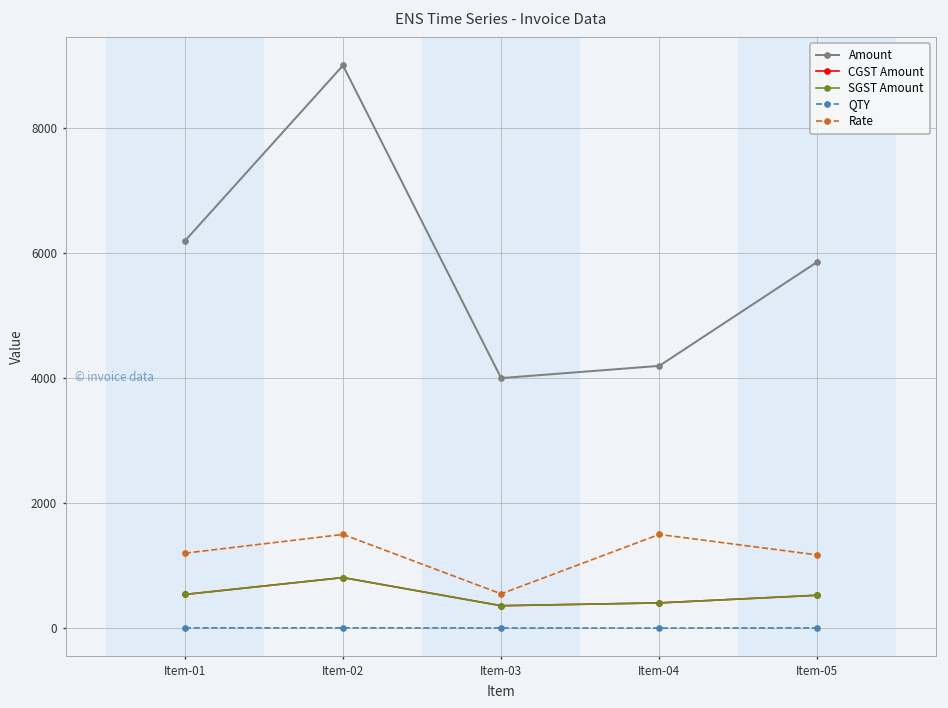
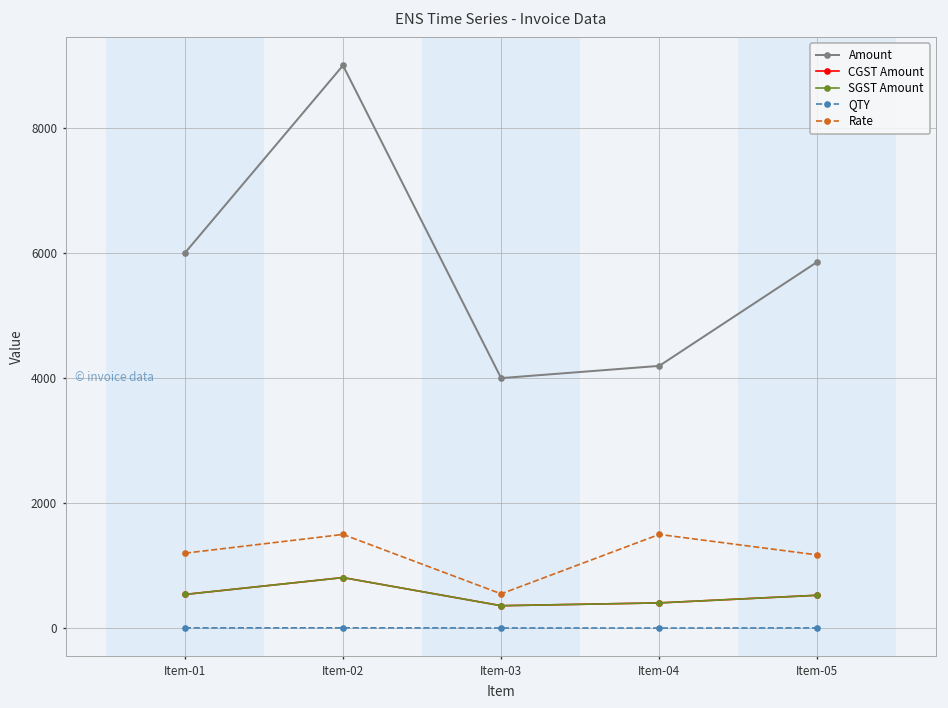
  {
    "Amount": {
-     "Item-01": 6200,
+     "Item-01": 6000,
      "Item-02": 9000,
      "Item-03": 4000,
      "Item-04": 4200,
      "Item-05": 5900
    },
    "SGST Amount": {
      "Item-01": 500,
      "Item-02": 800,
      "Item-03": 400,
      "Item-04": 400,
      "Item-05": 500
    },
    "QTY": {
      "Item-01": 0,
      "Item-02": 0,
      "Item-03": 0,
      "Item-04": 0,
      "Item-05": 0
    },
    "Rate": {
      "Item-01": 1200,
      "Item-02": 1500,
      "Item-03": 600,
      "Item-04": 1500,
      "Item-05": 1200
    }
  }
